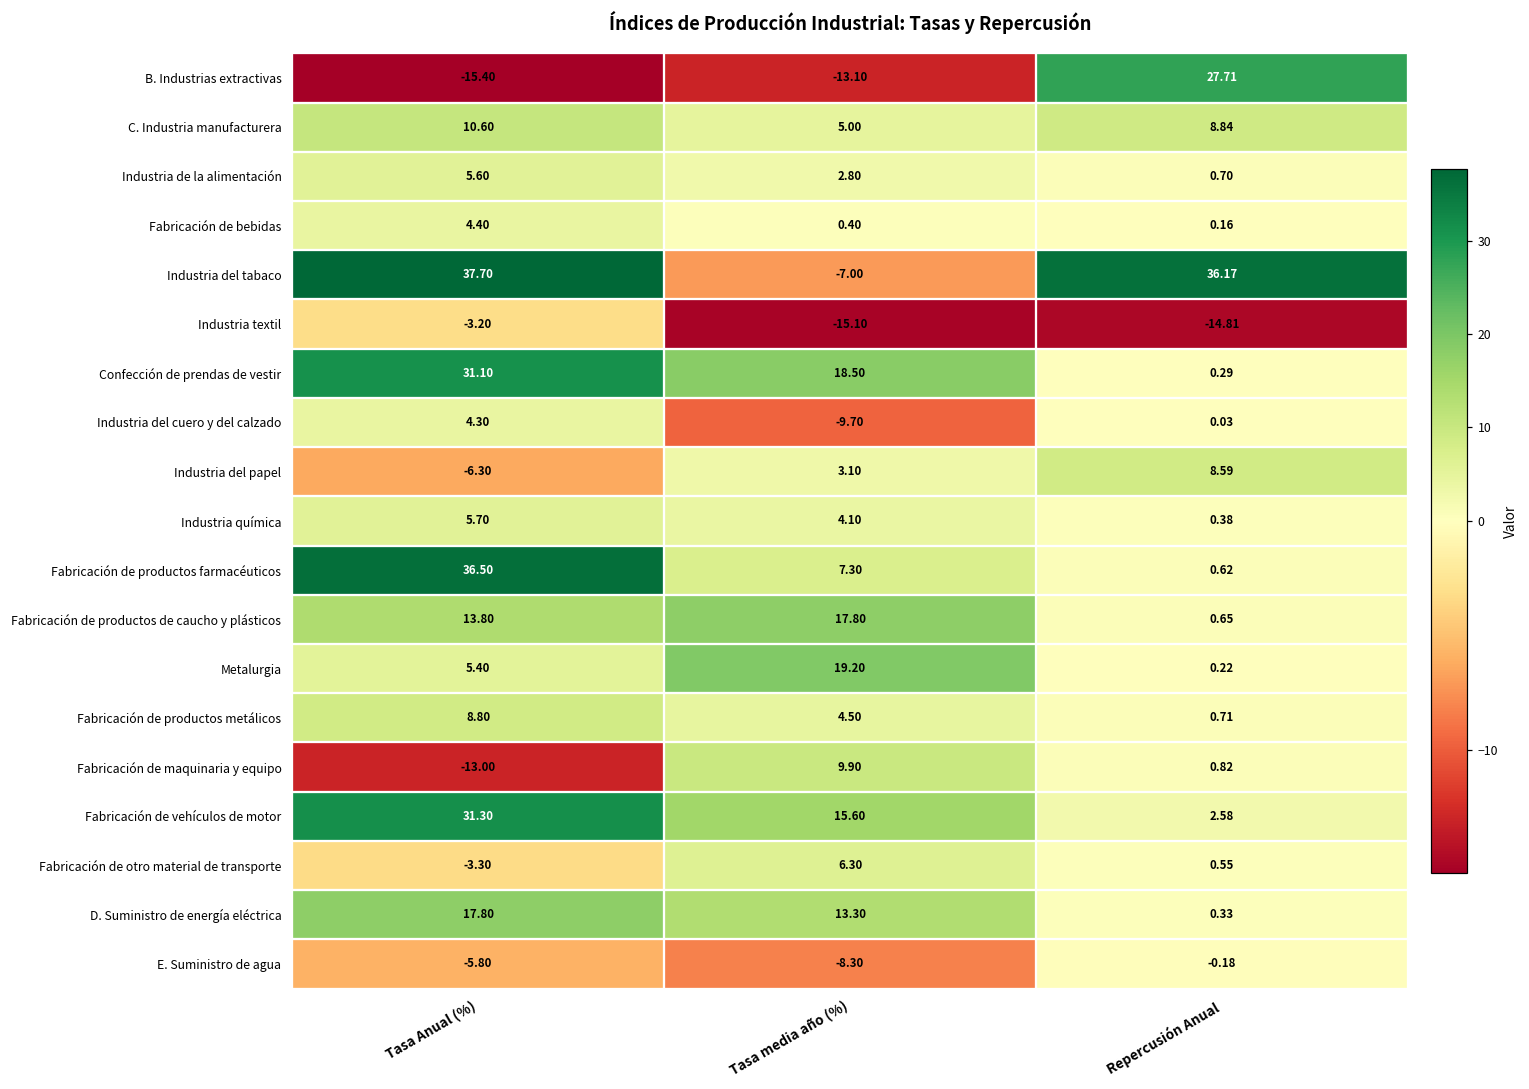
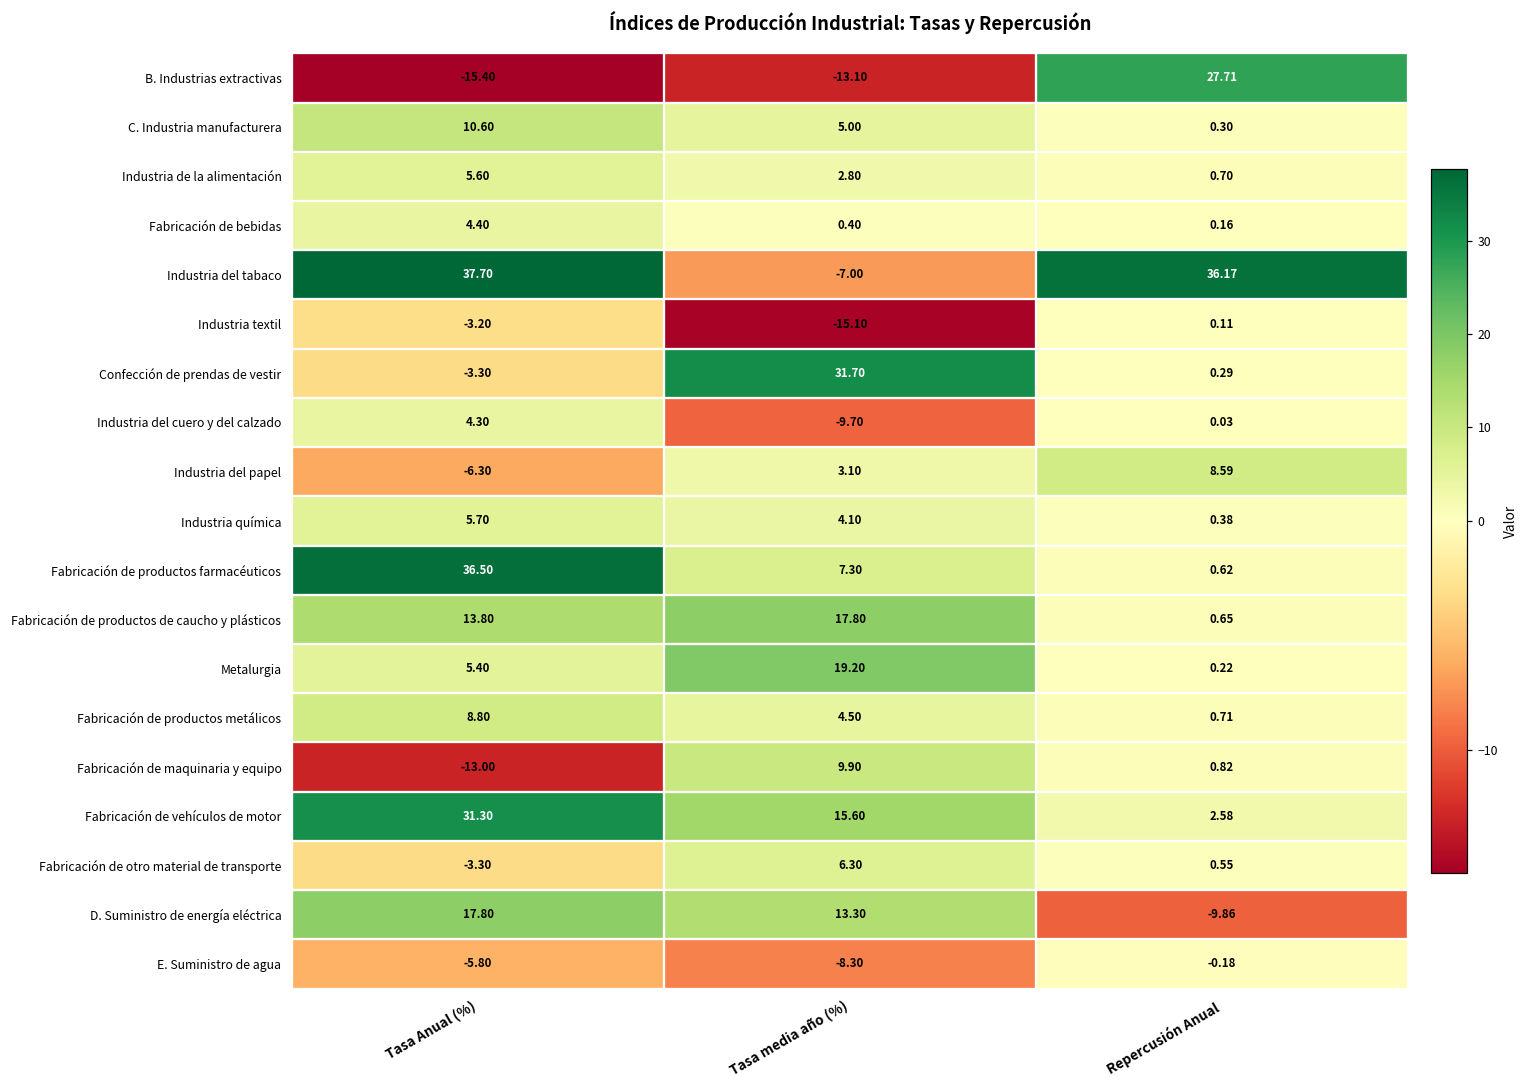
  {
    "B. Industrias extractivas": {
      "Tasa Anual (%)": -15.40,
      "Tasa media año (%)": -13.10,
      "Repercusión Anual": 27.71
    },
    "C. Industria manufacturera": {
      "Tasa Anual (%)": 10.60,
      "Tasa media año (%)": 5.00,
-     "Repercusión Anual": 8.84
+     "Repercusión Anual": 0.30
    },
    "Industria de la alimentación": {
      "Tasa Anual (%)": 5.60,
      "Tasa media año (%)": 2.80,
      "Repercusión Anual": 0.70
    },
    "Fabricación de bebidas": {
      "Tasa Anual (%)": 4.40,
      "Tasa media año (%)": 0.40,
      "Repercusión Anual": 0.16
    },
    "Industria del tabaco": {
      "Tasa Anual (%)": 37.70,
      "Tasa media año (%)": -7.00,
      "Repercusión Anual": 36.17
    },
    "Industria textil": {
      "Tasa Anual (%)": -3.20,
      "Tasa media año (%)": -15.10,
-     "Repercusión Anual": -14.81
+     "Repercusión Anual": 0.11
    },
    "Confección de prendas de vestir": {
-     "Tasa Anual (%)": 31.10,
-     "Tasa media año (%)": 18.50,
+     "Tasa Anual (%)": -3.30,
+     "Tasa media año (%)": 31.70,
      "Repercusión Anual": 0.29
    },
    "Industria del cuero y del calzado": {
      "Tasa Anual (%)": 4.30,
      "Tasa media año (%)": -9.70,
      "Repercusión Anual": 0.03
    },
    "Industria del papel": {
      "Tasa Anual (%)": -6.30,
      "Tasa media año (%)": 3.10,
      "Repercusión Anual": 8.59
    },
    "Industria química": {
      "Tasa Anual (%)": 5.70,
      "Tasa media año (%)": 4.10,
      "Repercusión Anual": 0.38
    },
    "Fabricación de productos farmacéuticos": {
      "Tasa Anual (%)": 36.50,
      "Tasa media año (%)": 7.30,
      "Repercusión Anual": 0.62
    },
    "Fabricación de productos de caucho y plásticos": {
      "Tasa Anual (%)": 13.80,
      "Tasa media año (%)": 17.80,
      "Repercusión Anual": 0.65
    },
    "Metalurgia": {
      "Tasa Anual (%)": 5.40,
      "Tasa media año (%)": 19.20,
      "Repercusión Anual": 0.22
    },
    "Fabricación de productos metálicos": {
      "Tasa Anual (%)": 8.80,
      "Tasa media año (%)": 4.50,
      "Repercusión Anual": 0.71
    },
    "Fabricación de maquinaria y equipo": {
      "Tasa Anual (%)": -13.00,
      "Tasa media año (%)": 9.90,
      "Repercusión Anual": 0.82
    },
    "Fabricación de vehículos de motor": {
      "Tasa Anual (%)": 31.30,
      "Tasa media año (%)": 15.60,
      "Repercusión Anual": 2.58
    },
    "Fabricación de otro material de transporte": {
      "Tasa Anual (%)": -3.30,
      "Tasa media año (%)": 6.30,
      "Repercusión Anual": 0.55
    },
    "D. Suministro de energía eléctrica": {
      "Tasa Anual (%)": 17.80,
      "Tasa media año (%)": 13.30,
-     "Repercusión Anual": 0.33
+     "Repercusión Anual": -9.86
    },
    "E. Suministro de agua": {
      "Tasa Anual (%)": -5.80,
      "Tasa media año (%)": -8.30,
      "Repercusión Anual": -0.18
    }
  }
